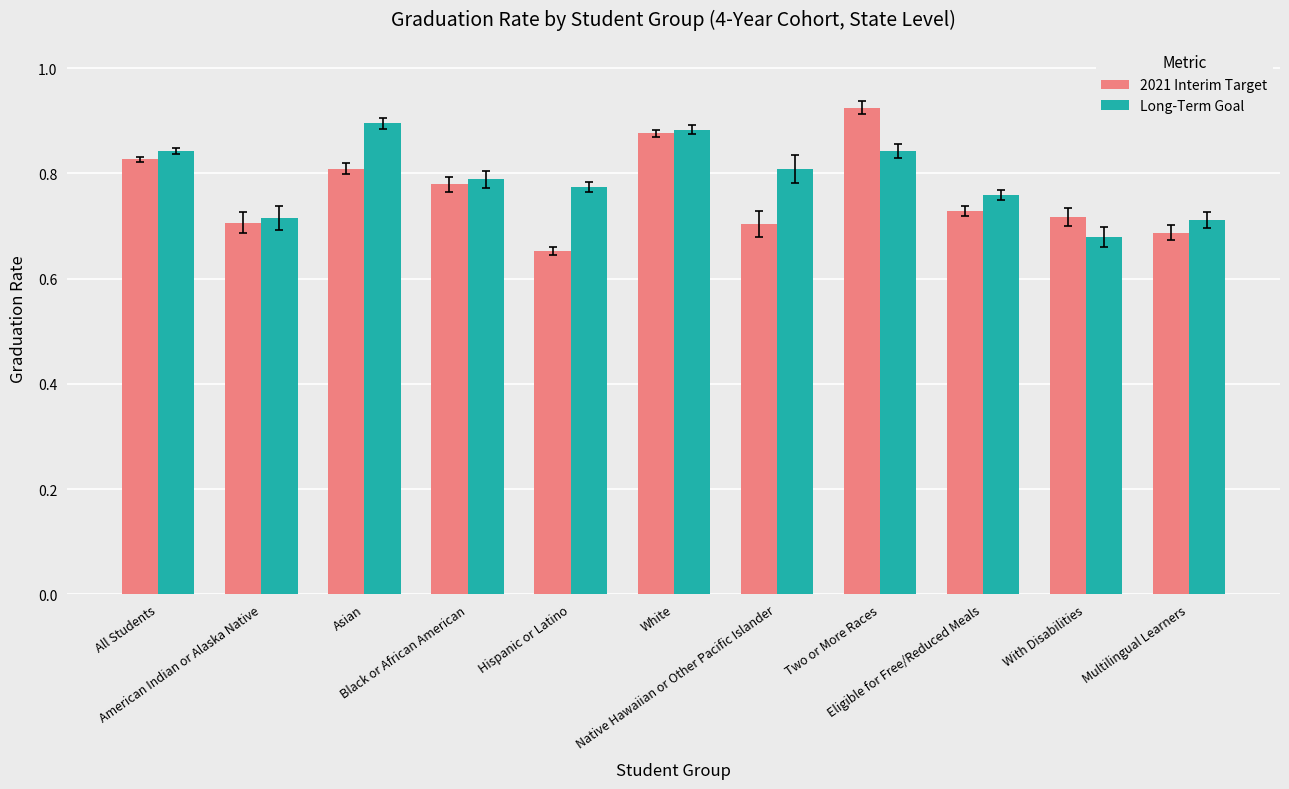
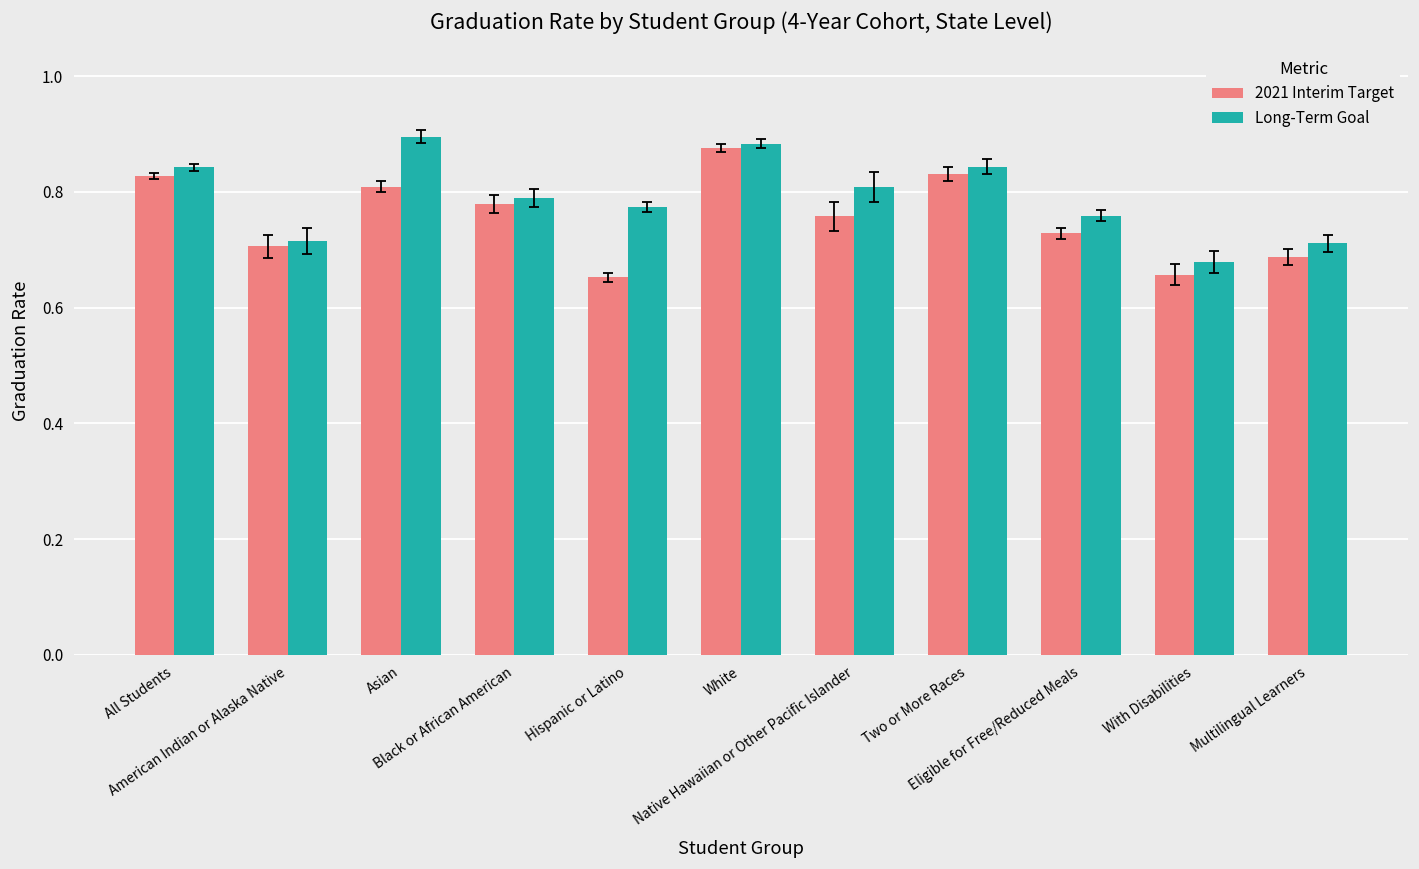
  {
    "2021 Interim Target": {
      "All Students": 0.83,
      "American Indian or Alaska Native": 0.71,
      "Asian": 0.81,
      "Black or African American": 0.78,
      "Hispanic or Latino": 0.65,
      "White": 0.88,
-     "Native Hawaiian or Other Pacific Islander": 0.70,
-     "Two or More Races": 0.93,
+     "Native Hawaiian or Other Pacific Islander": 0.76,
+     "Two or More Races": 0.83,
      "Eligible for Free/Reduced Meals": 0.73,
-     "With Disabilities": 0.72,
+     "With Disabilities": 0.66,
      "Multilingual Learners": 0.69
    }
  }
